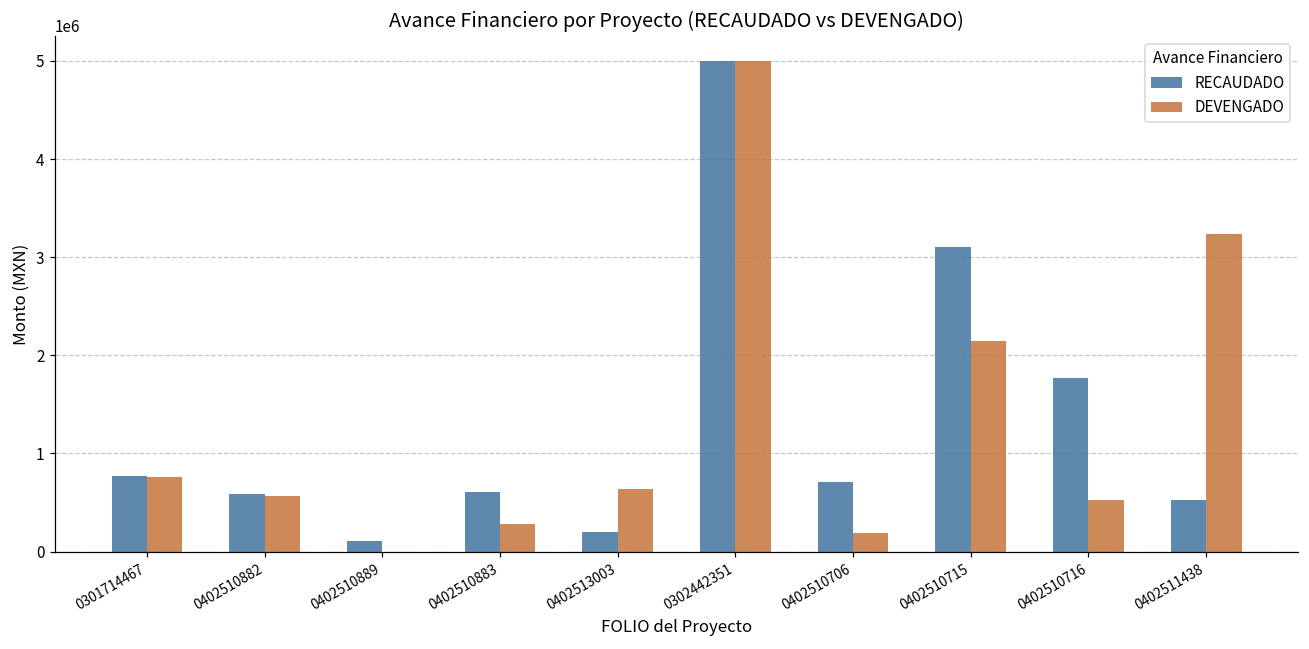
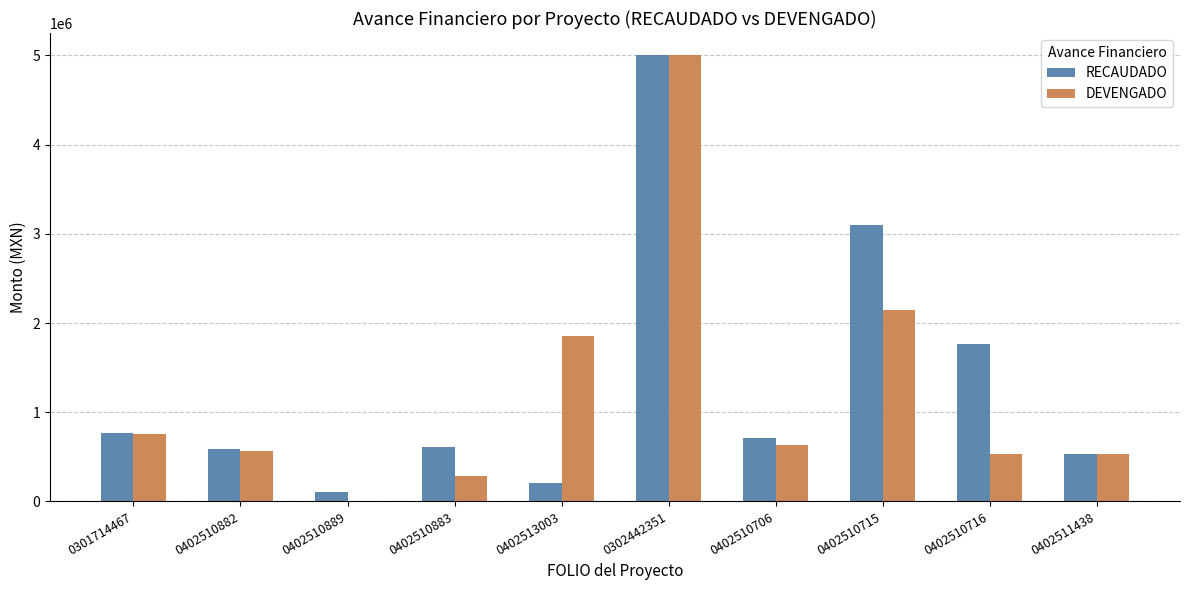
  {
    "RECAUDADO": {
      "0301714467": 800000,
      "0402510882": 600000,
      "0402510889": 100000,
      "0402510883": 600000,
      "0402513003": 200000,
      "0302442351": 5000000,
      "0402510706": 700000,
      "0402510715": 3100000,
      "0402510716": 1800000,
      "0402511438": 500000
    },
    "DEVENGADO": {
      "0301714467": 800000,
      "0402510882": 600000,
      "0402510889": 0,
      "0402510883": 300000,
-     "0402513003": 600000,
+     "0402513003": 1900000,
      "0302442351": 5000000,
-     "0402510706": 200000,
+     "0402510706": 600000,
      "0402510715": 2100000,
      "0402510716": 500000,
-     "0402511438": 3200000
+     "0402511438": 500000
    }
  }
